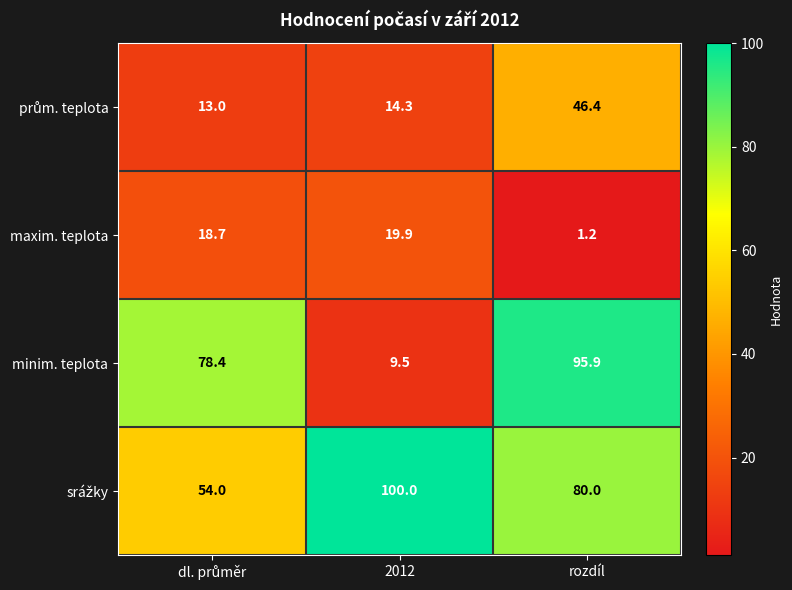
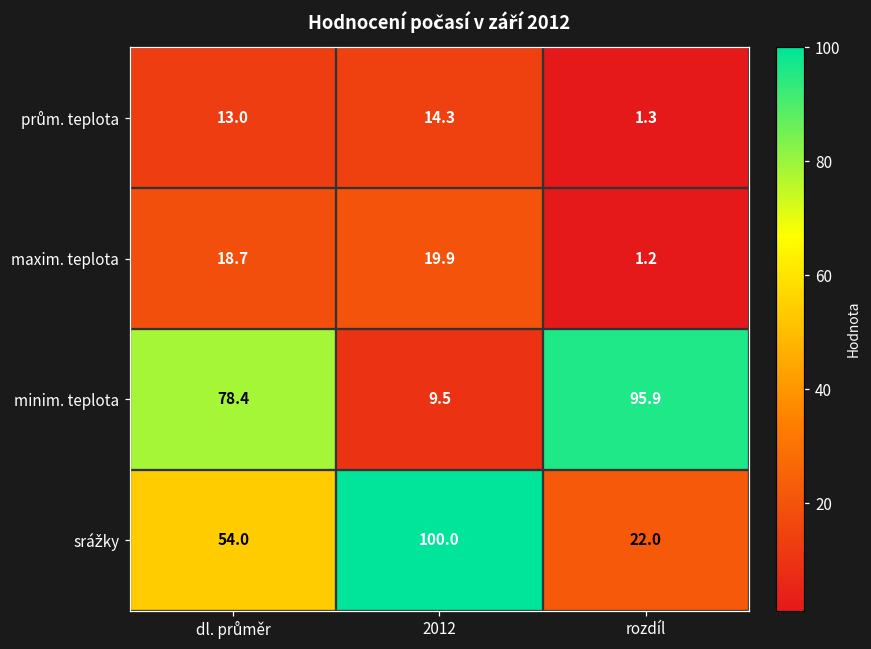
  {
    "prům. teplota": {
      "dl. průměr": 13.0,
      "2012": 14.3,
-     "rozdíl": 46.4
+     "rozdíl": 1.3
    },
    "maxim. teplota": {
      "dl. průměr": 18.7,
      "2012": 19.9,
      "rozdíl": 1.2
    },
    "minim. teplota": {
      "dl. průměr": 78.4,
      "2012": 9.5,
      "rozdíl": 95.9
    },
    "srážky": {
      "dl. průměr": 54.0,
      "2012": 100.0,
-     "rozdíl": 80.0
+     "rozdíl": 22.0
    }
  }
